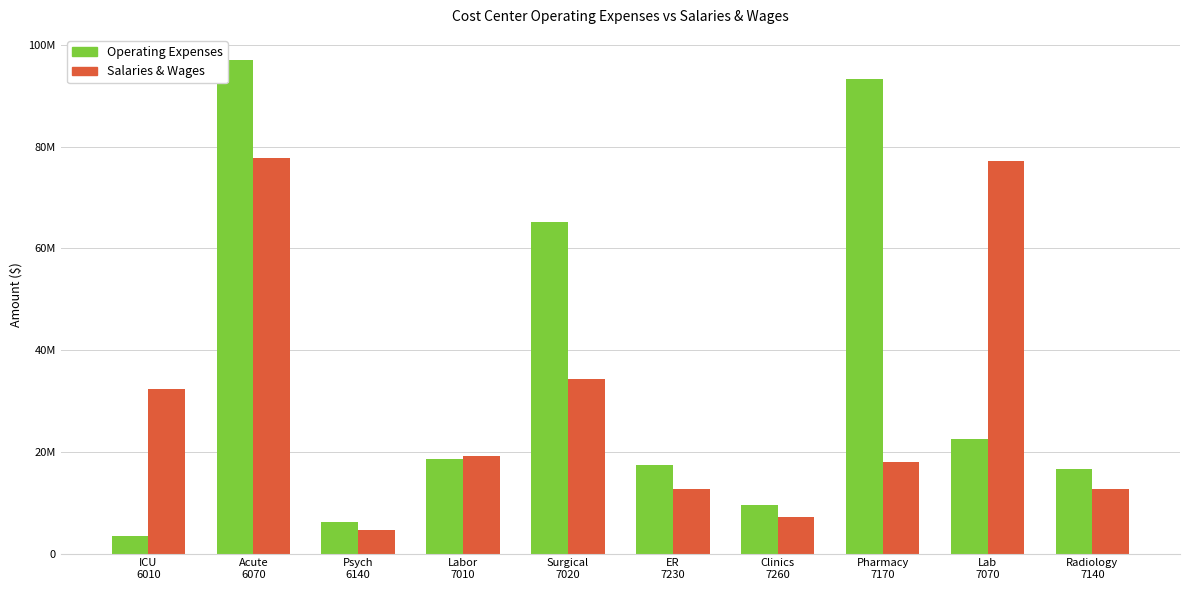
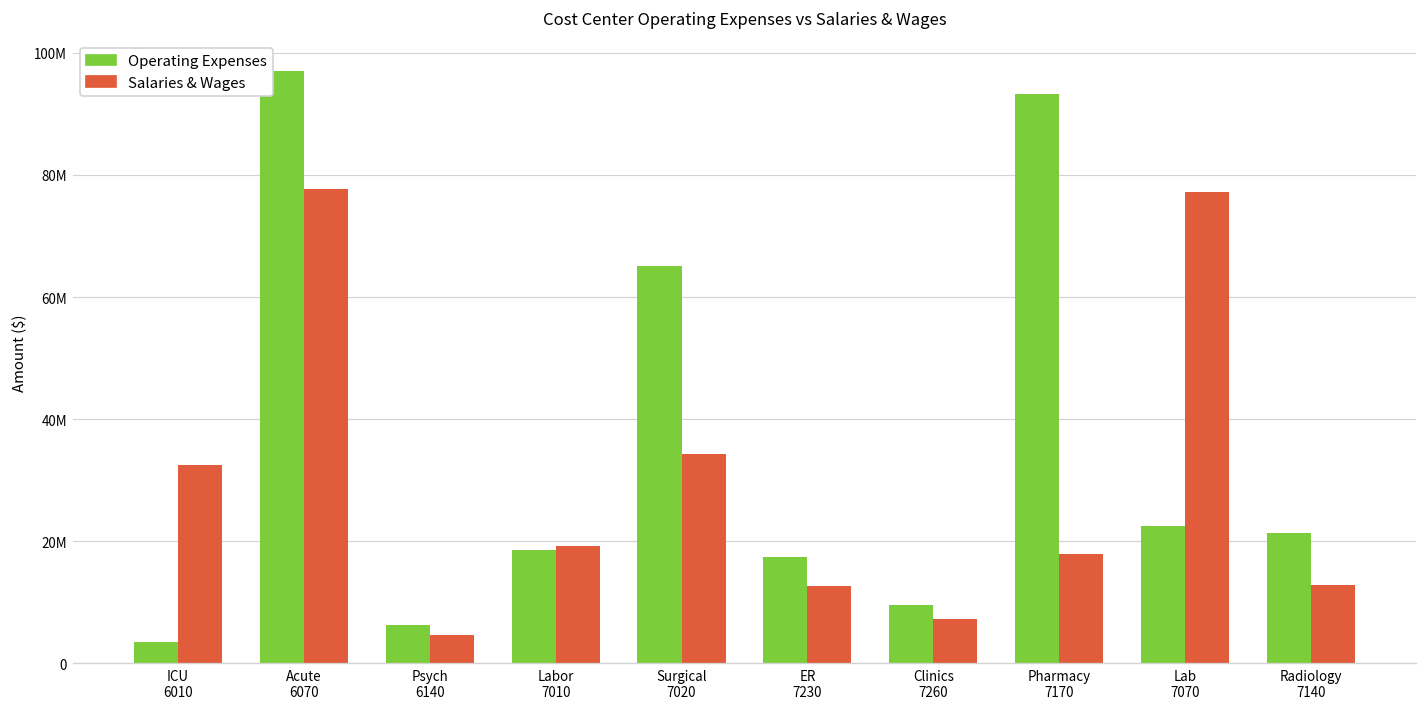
  {
    "Operating Expenses": {
      "ICU 6010": 3000000,
      "Acute 6070": 97000000,
      "Psych 6140": 6000000,
      "Labor 7010": 19000000,
      "Surgical 7020": 65000000,
      "ER 7230": 17000000,
      "Clinics 7260": 10000000,
      "Pharmacy 7170": 93000000,
      "Lab 7070": 23000000,
-     "Radiology 7140": 17000000
+     "Radiology 7140": 21000000
    },
    "Salaries & Wages": {
      "ICU 6010": 32000000,
      "Acute 6070": 78000000,
      "Psych 6140": 5000000,
      "Labor 7010": 19000000,
      "Surgical 7020": 34000000,
      "ER 7230": 13000000,
      "Clinics 7260": 7000000,
      "Pharmacy 7170": 18000000,
      "Lab 7070": 77000000,
      "Radiology 7140": 13000000
    }
  }
